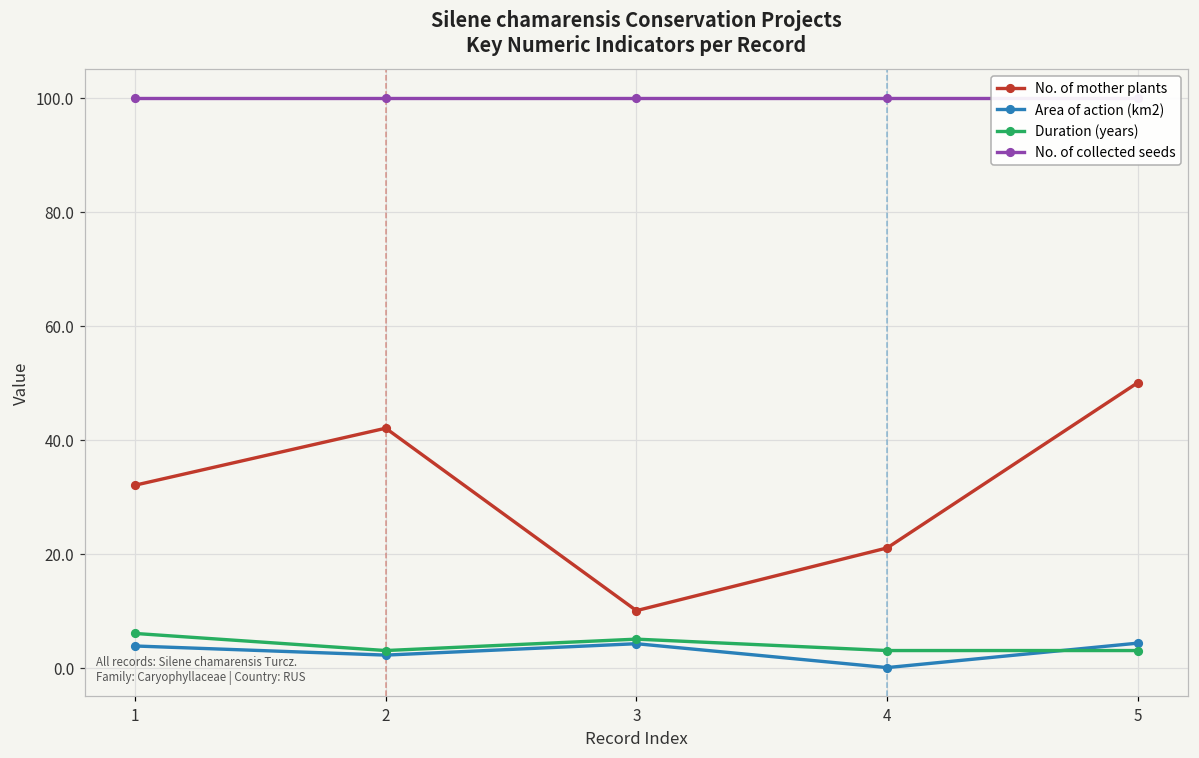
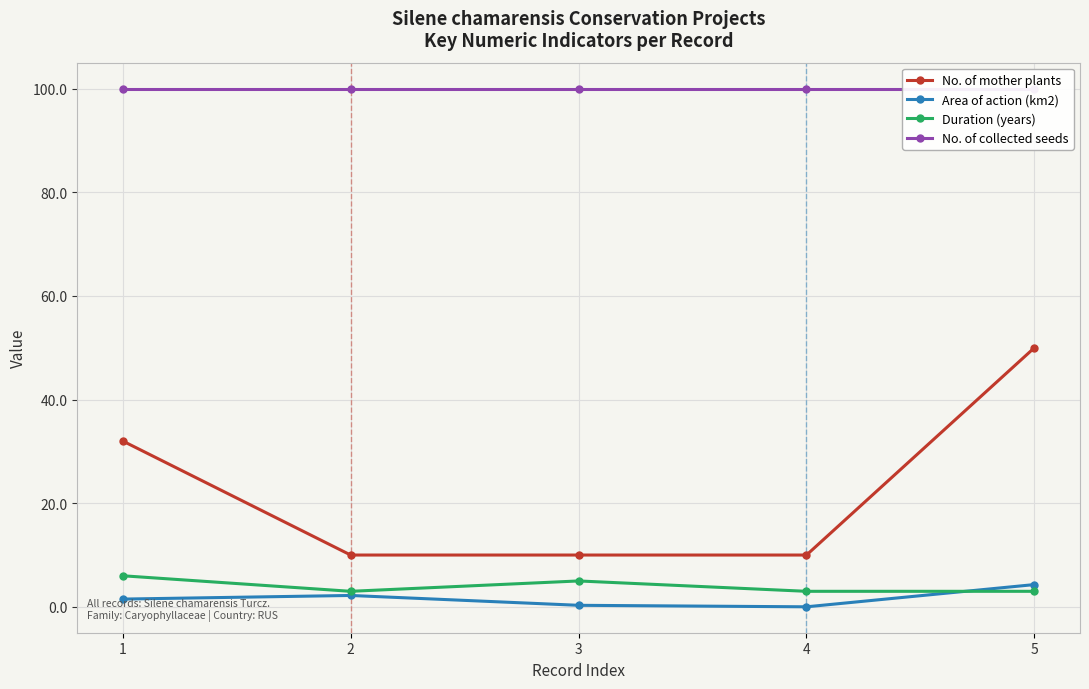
  {
    "No. of mother plants": {
      "1": 32,
-     "2": 42,
+     "2": 10,
      "3": 10,
-     "4": 21,
+     "4": 10,
      "5": 50
    },
    "Area of action (km2)": {
-     "1": 4,
+     "1": 2,
      "2": 2,
-     "3": 4,
+     "3": 0,
      "4": 0,
      "5": 4
    },
    "Duration (years)": {
      "1": 6,
      "2": 3,
      "3": 5,
      "4": 3,
      "5": 3
    },
    "No. of collected seeds": {
      "1": 100,
      "2": 100,
      "3": 100,
      "4": 100
    }
  }
